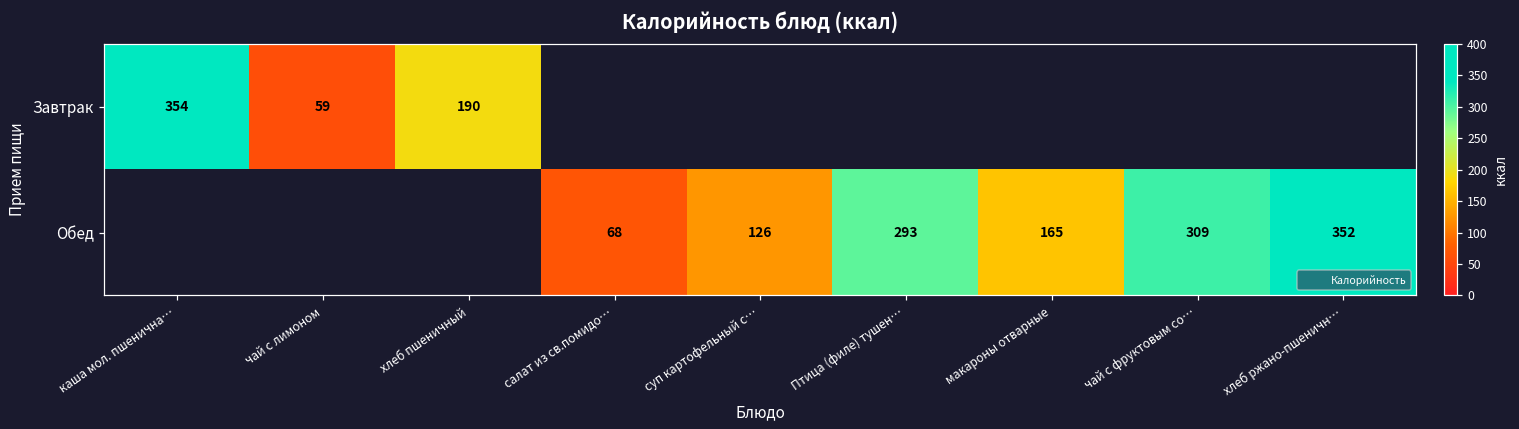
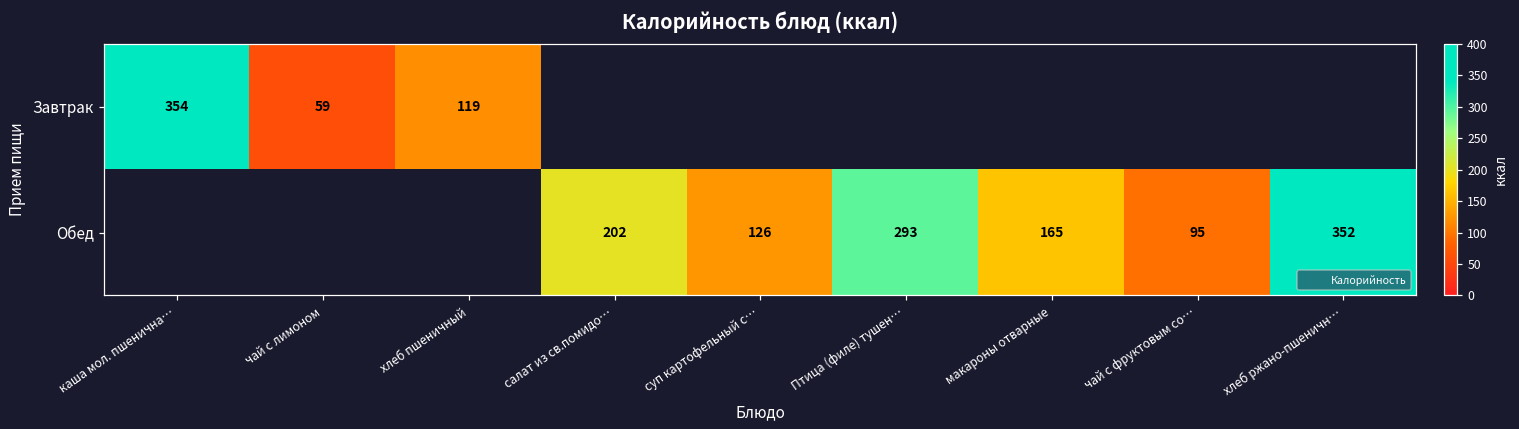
  {
    "Завтрак": {
      "каша мол. пшенична…": 354,
      "чай с лимоном": 59,
-     "хлеб пшеничный": 190
+     "хлеб пшеничный": 119
    },
    "Обед": {
-     "салат из св.помидо…": 68,
+     "салат из св.помидо…": 202,
      "суп картофельный с…": 126,
      "Птица (филе) тушен…": 293,
      "макароны отварные": 165,
-     "чай с фруктовым со…": 309,
+     "чай с фруктовым со…": 95,
      "хлеб ржано-пшеничн…": 352
    }
  }
